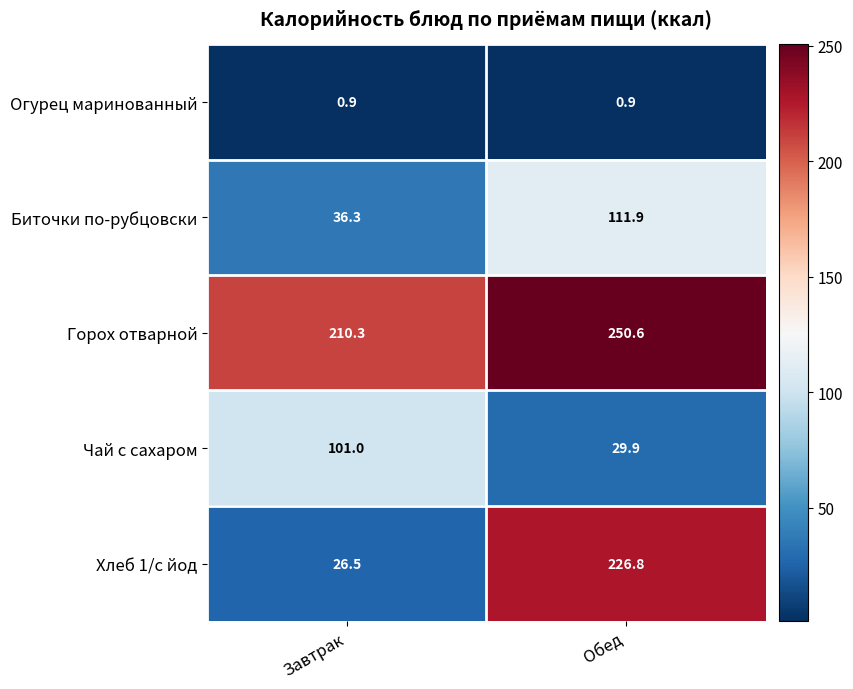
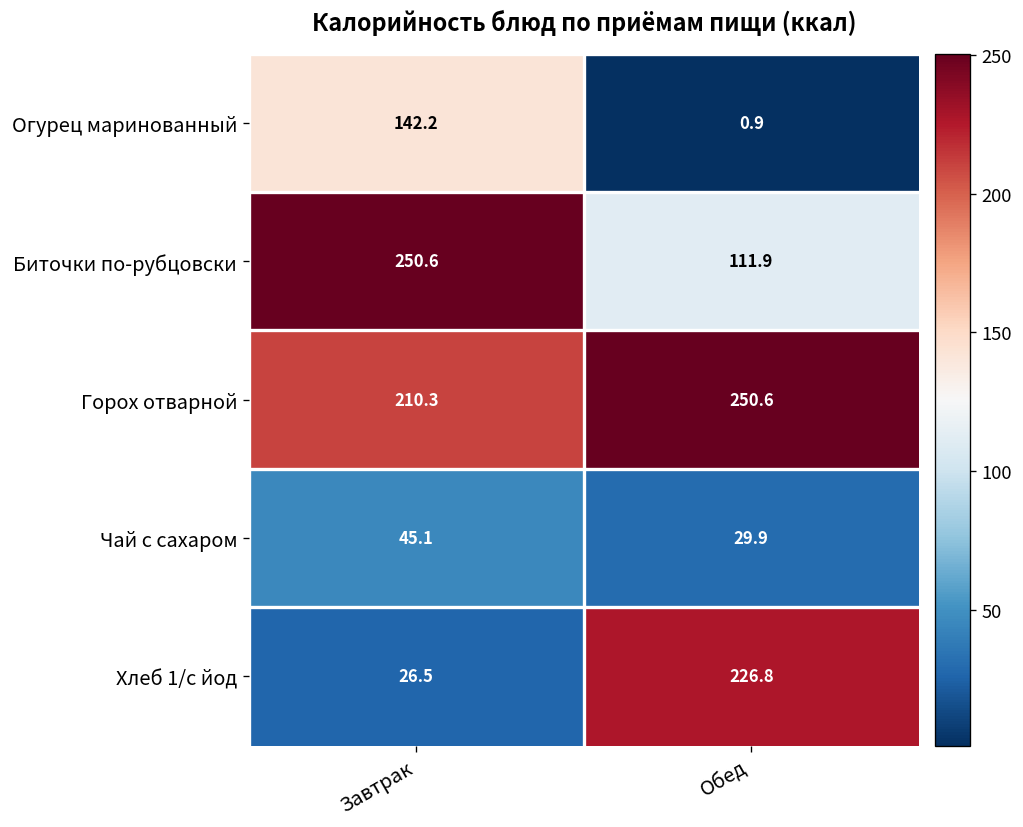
  {
    "Огурец маринованный": {
-     "Завтрак": 0.9,
+     "Завтрак": 142.2,
      "Обед": 0.9
    },
    "Биточки по-рубцовски": {
-     "Завтрак": 36.3,
+     "Завтрак": 250.6,
      "Обед": 111.9
    },
    "Горох отварной": {
      "Завтрак": 210.3,
      "Обед": 250.6
    },
    "Чай с сахаром": {
-     "Завтрак": 101.0,
+     "Завтрак": 45.1,
      "Обед": 29.9
    },
    "Хлеб 1/с йод": {
      "Завтрак": 26.5,
      "Обед": 226.8
    }
  }
